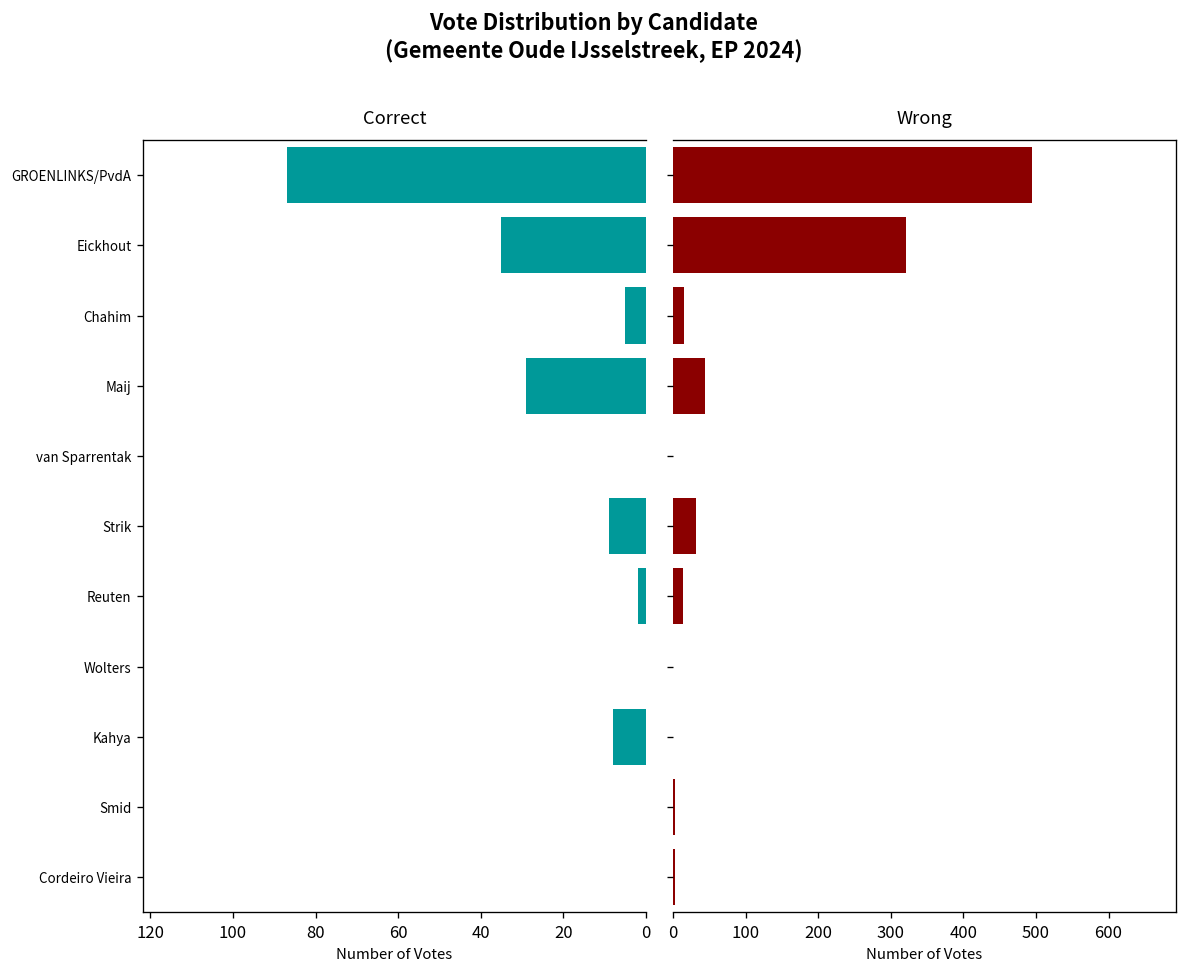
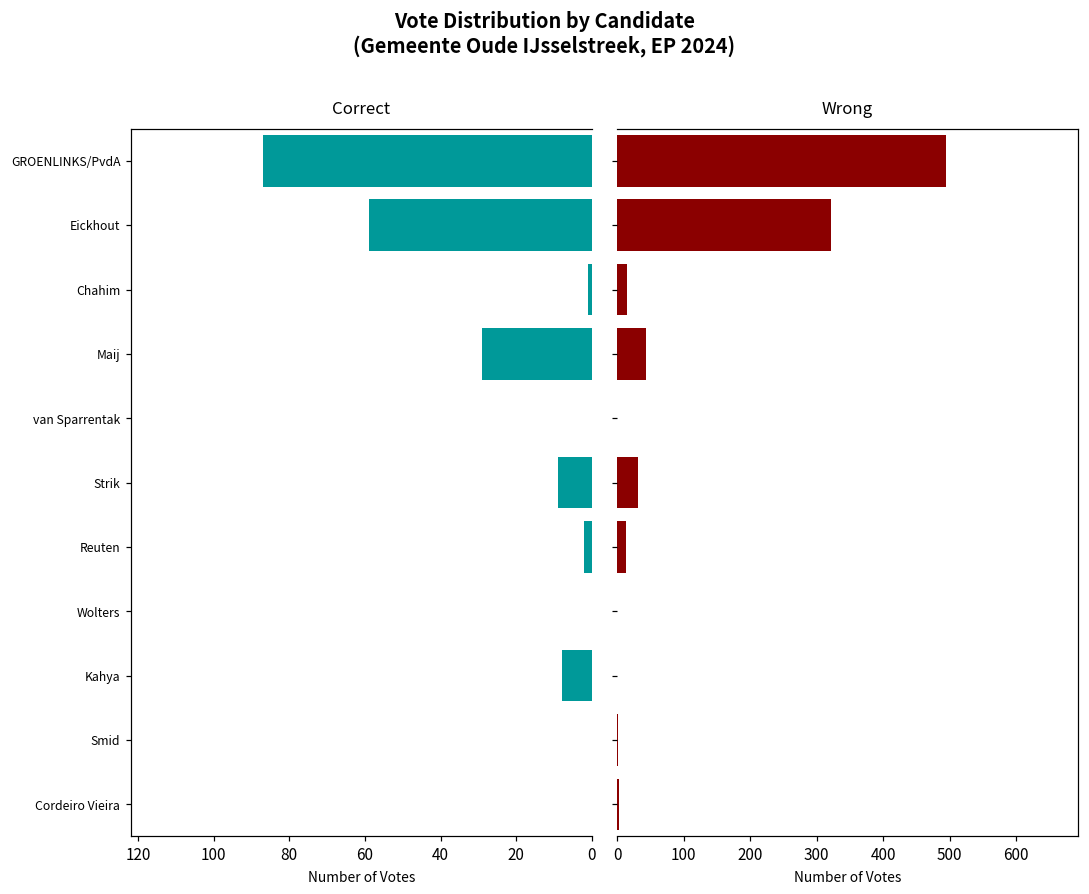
  {
    "Correct": {
      "GROENLINKS/PvdA": 87,
-     "Eickhout": 35,
-     "Chahim": 5,
+     "Eickhout": 59,
+     "Chahim": 1,
      "Maij": 29,
      "van Sparrentak": 0,
      "Strik": 9,
      "Reuten": 2,
      "Wolters": 0,
      "Kahya": 8,
      "Smid": 0,
      "Cordeiro Vieira": 0
    }
  }
